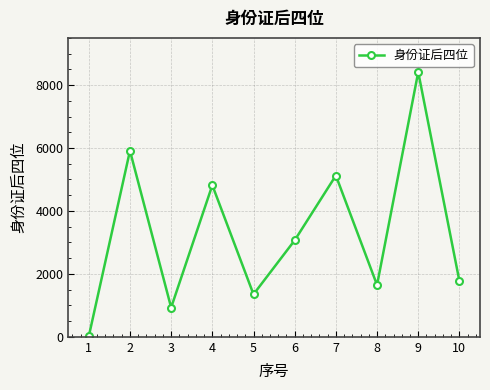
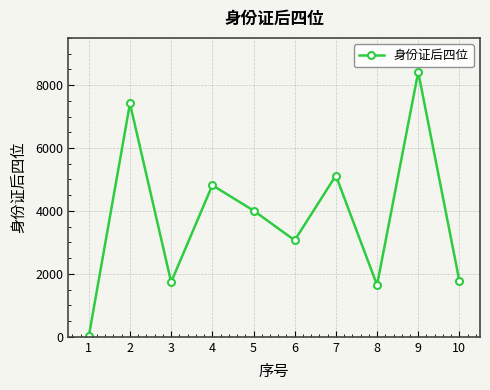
  {
    "1": 0,
-   "2": 5900,
-   "3": 900,
+   "2": 7400,
+   "3": 1700,
    "4": 4800,
-   "5": 1400,
+   "5": 4000,
    "6": 3100,
    "7": 5100,
    "8": 1600,
    "9": 8400,
    "10": 1800
  }
